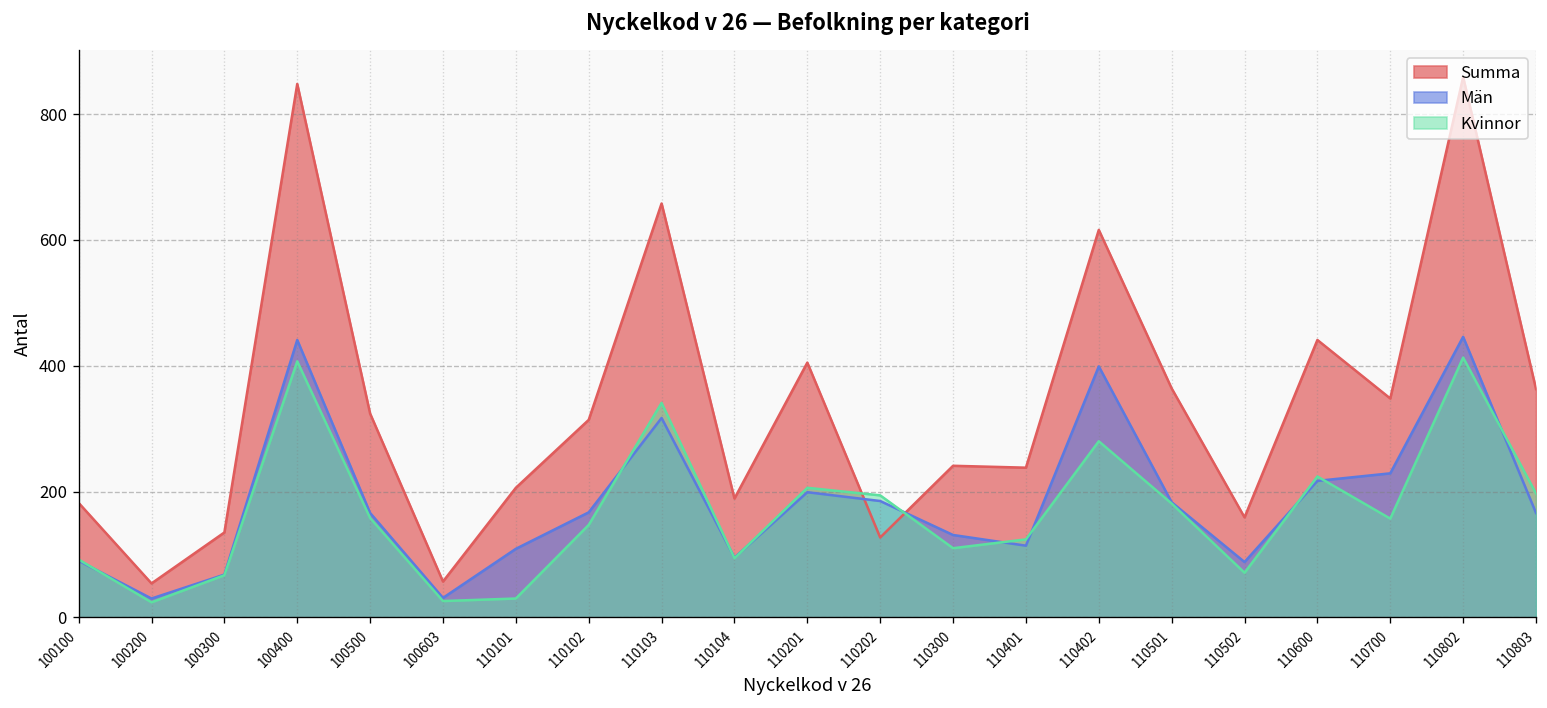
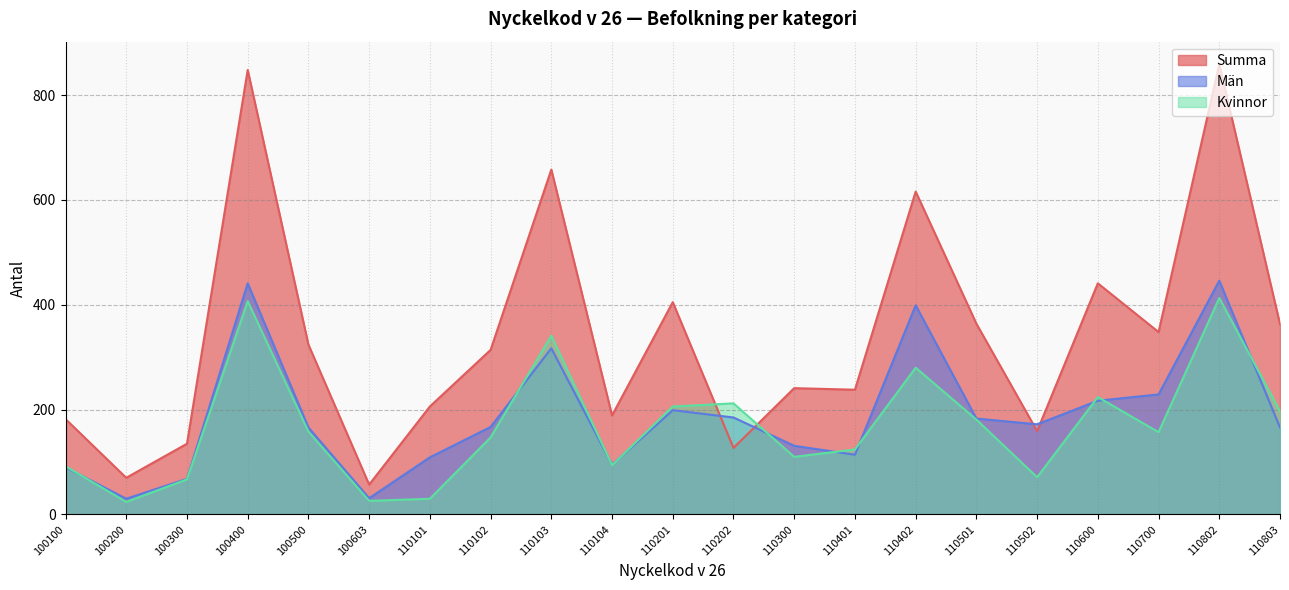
  {
    "Summa": {
      "100100": 180,
-     "100200": 50,
+     "100200": 70,
      "100300": 140,
      "100400": 850,
      "100500": 320,
      "100603": 60,
      "110101": 210,
      "110102": 310,
      "110103": 660,
      "110104": 190,
      "110201": 410,
      "110202": 130,
      "110300": 240,
      "110401": 240,
      "110402": 620,
      "110501": 360,
      "110502": 160,
      "110600": 440,
      "110700": 350,
      "110803": 360
    },
    "Män": {
      "100200": 30,
      "100400": 440,
      "100500": 170,
      "100603": 30,
      "110101": 110,
      "110102": 170,
      "110103": 320,
      "110201": 200,
      "110202": 190,
      "110300": 130,
      "110401": 110,
      "110402": 400,
-     "110502": 90,
+     "110502": 170,
      "110600": 220,
      "110700": 230,
      "110802": 450,
      "110803": 170
    },
    "Kvinnor": {
      "100200": 20,
      "100400": 410,
      "100500": 160,
      "100603": 30,
      "110101": 30,
      "110102": 150,
      "110103": 340,
      "110201": 210,
-     "110202": 190,
+     "110202": 210,
      "110300": 110,
      "110401": 120,
      "110402": 280,
      "110502": 70,
      "110600": 220,
      "110700": 160,
      "110802": 410,
      "110803": 200
    }
  }
